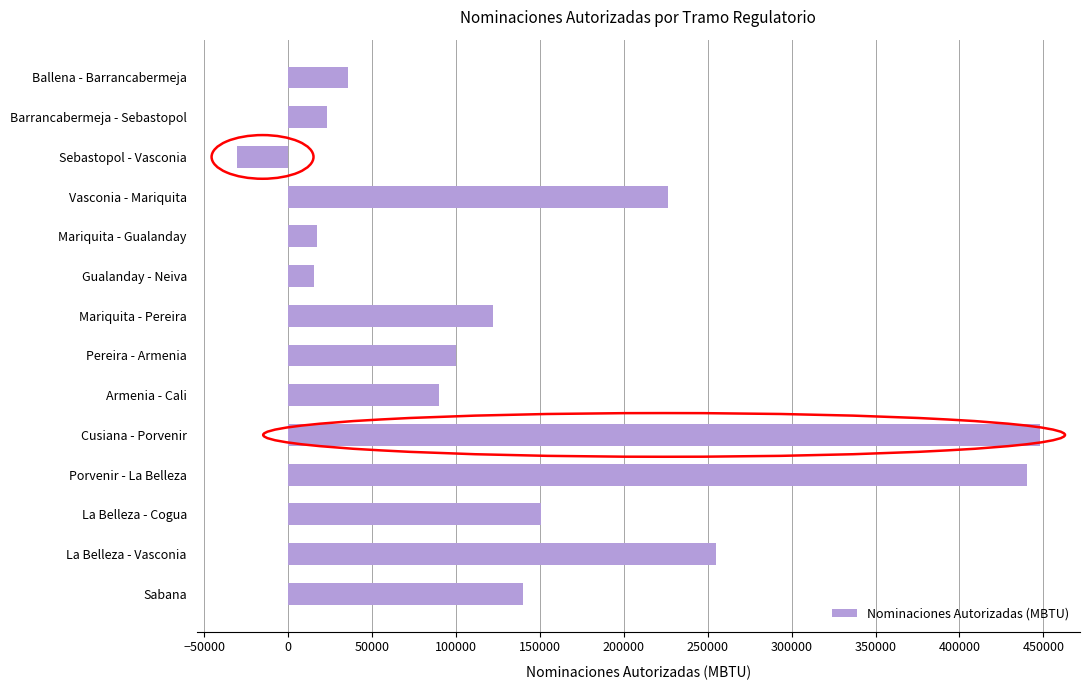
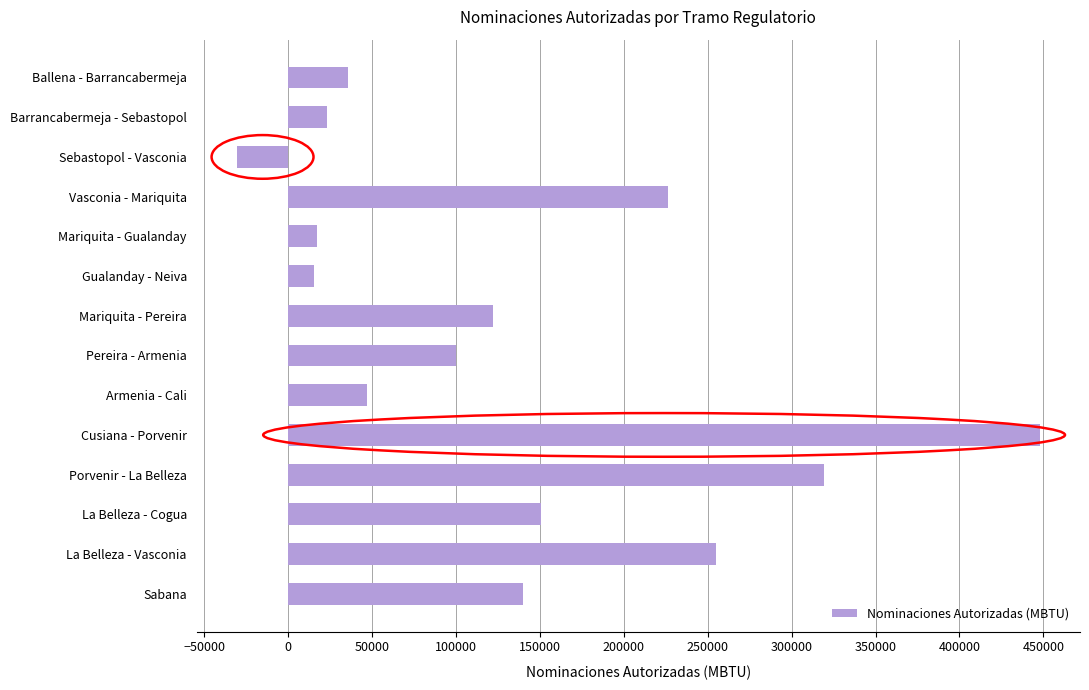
  {
    "Ballena - Barrancabermeja": 35000,
    "Barrancabermeja - Sebastopol": 23000,
    "Sebastopol - Vasconia": -31000,
    "Vasconia - Mariquita": 226000,
    "Mariquita - Gualanday": 17000,
    "Gualanday - Neiva": 15000,
    "Mariquita - Pereira": 122000,
    "Pereira - Armenia": 100000,
-   "Armenia - Cali": 90000,
+   "Armenia - Cali": 47000,
    "Cusiana - Porvenir": 448000,
-   "Porvenir - La Belleza": 440000,
+   "Porvenir - La Belleza": 319000,
    "La Belleza - Cogua": 151000,
    "La Belleza - Vasconia": 255000,
    "Sabana": 140000
  }
